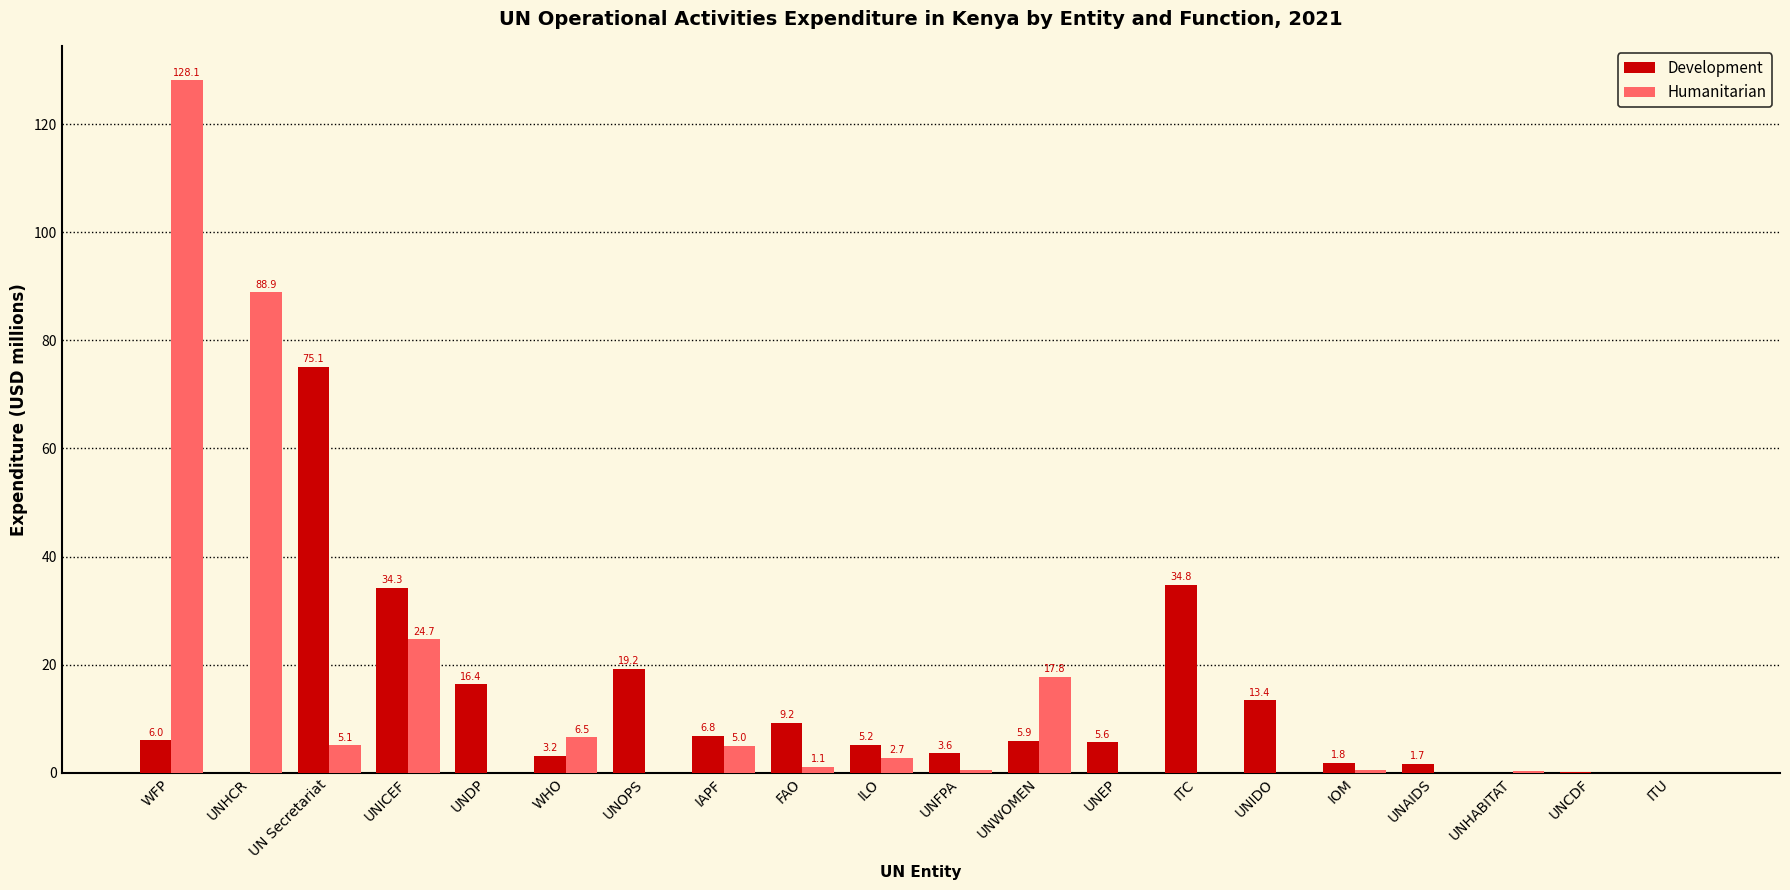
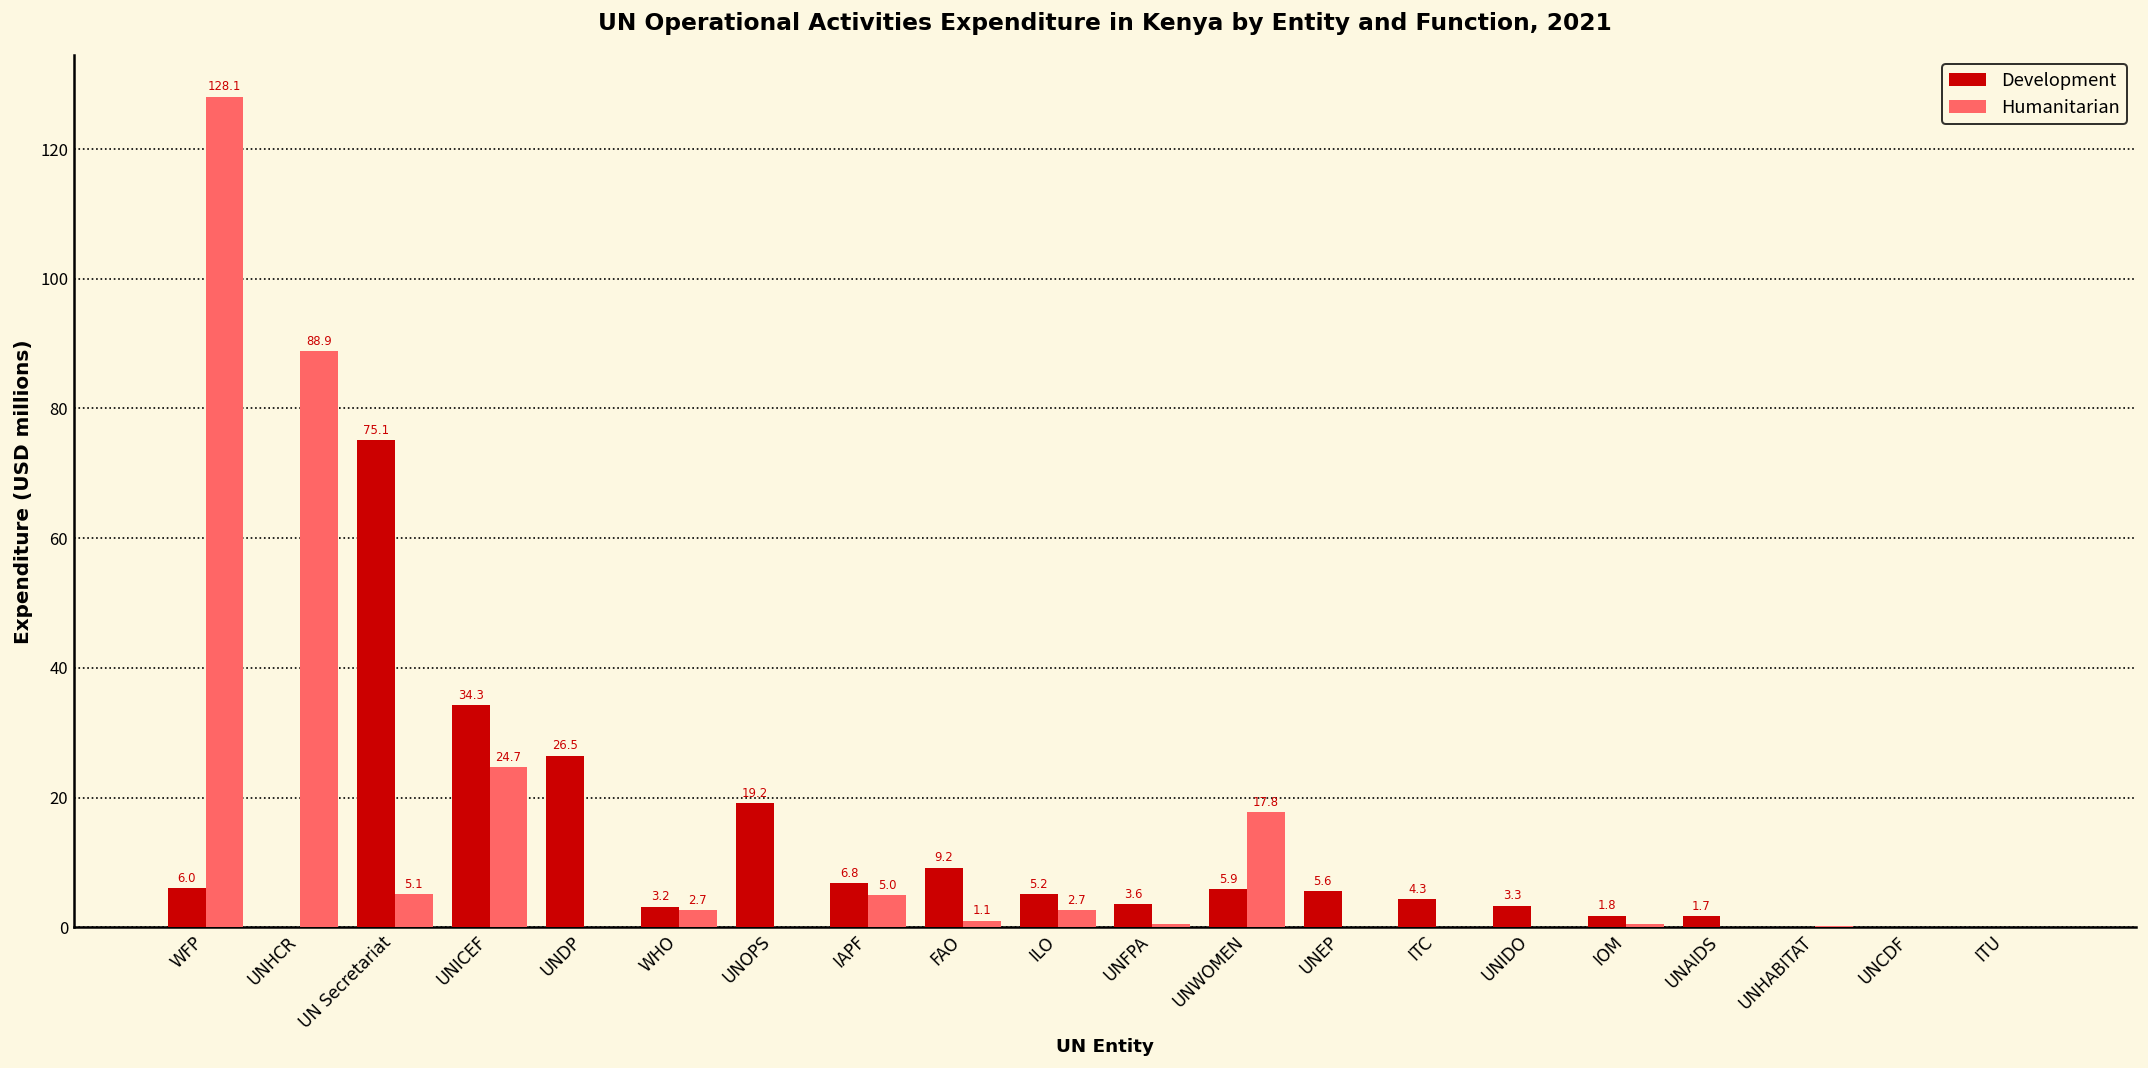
  {
    "Development": {
      "WFP": 6.0,
      "UN Secretariat": 75.1,
      "UNICEF": 34.3,
-     "UNDP": 16.4,
+     "UNDP": 26.5,
      "WHO": 3.2,
      "UNOPS": 19.2,
      "IAPF": 6.8,
      "FAO": 9.2,
      "ILO": 5.2,
      "UNFPA": 3.6,
      "UNWOMEN": 5.9,
      "UNEP": 5.6,
-     "ITC": 34.8,
-     "UNIDO": 13.4,
+     "ITC": 4.3,
+     "UNIDO": 3.3,
      "IOM": 1.8,
      "UNAIDS": 1.7
    },
    "Humanitarian": {
      "WFP": 128.1,
      "UNHCR": 88.9,
      "UN Secretariat": 5.1,
      "UNICEF": 24.7,
-     "WHO": 6.5,
+     "WHO": 2.7,
      "IAPF": 5.0,
      "FAO": 1.1,
      "ILO": 2.7,
      "UNWOMEN": 17.8
    }
  }
